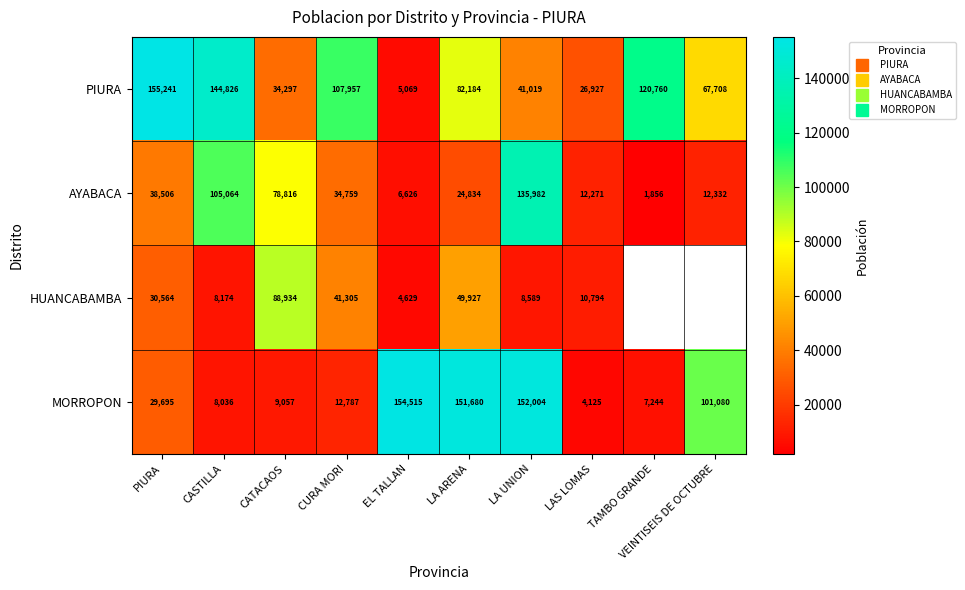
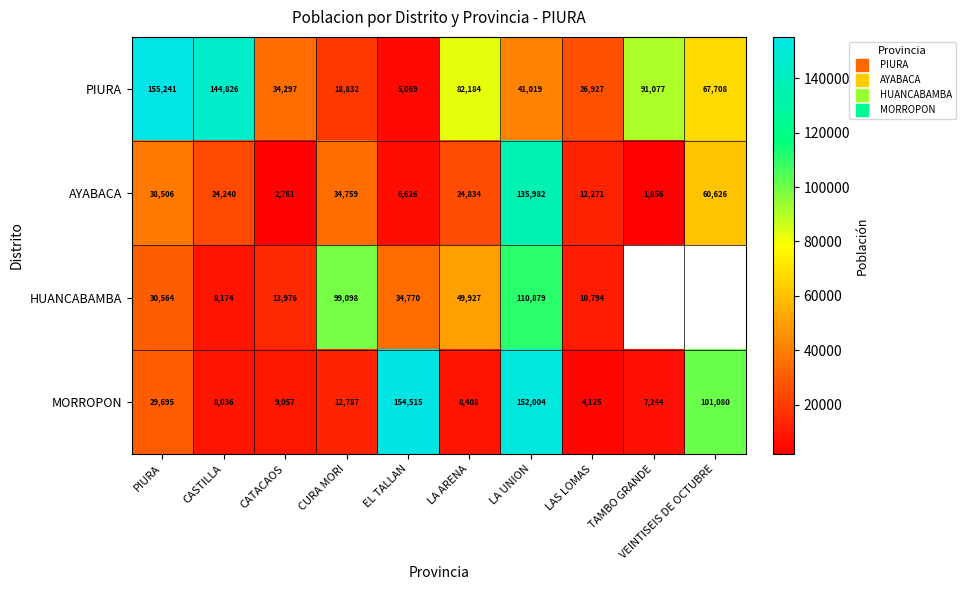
  {
    "PIURA": {
      "PIURA": "155,241",
      "CASTILLA": "144,826",
      "CATACAOS": "34,297",
-     "CURA MORI": "107,957",
+     "CURA MORI": "18,832",
      "EL TALLAN": "5,069",
      "LA ARENA": "82,184",
      "LA UNION": "41,019",
      "LAS LOMAS": "26,927",
-     "TAMBO GRANDE": "120,760",
+     "TAMBO GRANDE": "91,077",
      "VEINTISEIS DE OCTUBRE": "67,708"
    },
    "AYABACA": {
      "PIURA": "38,506",
-     "CASTILLA": "105,064",
-     "CATACAOS": "78,816",
+     "CASTILLA": "24,240",
+     "CATACAOS": "2,761",
      "CURA MORI": "34,759",
      "EL TALLAN": "6,626",
      "LA ARENA": "24,834",
      "LA UNION": "135,982",
      "LAS LOMAS": "12,271",
      "TAMBO GRANDE": "1,856",
-     "VEINTISEIS DE OCTUBRE": "12,332"
+     "VEINTISEIS DE OCTUBRE": "60,626"
    },
    "HUANCABAMBA": {
      "PIURA": "30,564",
      "CASTILLA": "8,174",
-     "CATACAOS": "88,934",
-     "CURA MORI": "41,305",
-     "EL TALLAN": "4,629",
+     "CATACAOS": "13,976",
+     "CURA MORI": "99,098",
+     "EL TALLAN": "34,770",
      "LA ARENA": "49,927",
-     "LA UNION": "8,589",
+     "LA UNION": "110,879",
      "LAS LOMAS": "10,794"
    },
    "MORROPON": {
      "PIURA": "29,695",
      "CASTILLA": "8,036",
      "CATACAOS": "9,057",
      "CURA MORI": "12,787",
      "EL TALLAN": "154,515",
-     "LA ARENA": "151,680",
+     "LA ARENA": "8,408",
      "LA UNION": "152,004",
      "LAS LOMAS": "4,125",
      "TAMBO GRANDE": "7,244",
      "VEINTISEIS DE OCTUBRE": "101,080"
    }
  }
